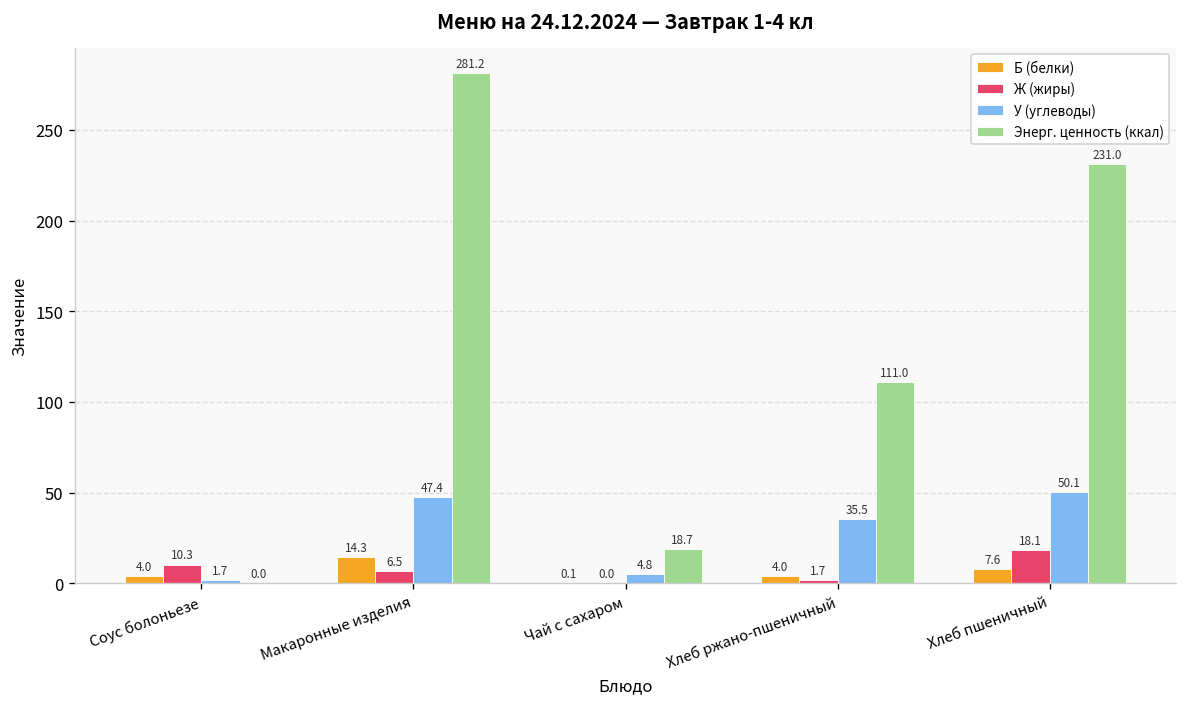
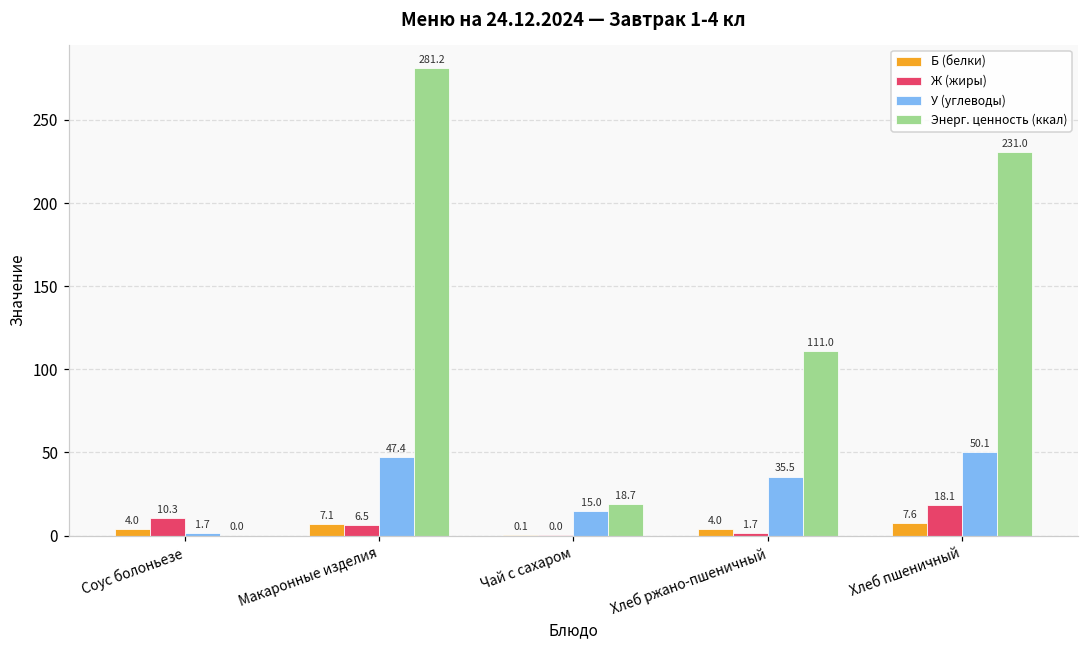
  {
    "Б (белки)": {
      "Соус болоньезе": 4.0,
-     "Макаронные изделия": 14.3,
+     "Макаронные изделия": 7.1,
      "Чай с сахаром": 0.1,
      "Хлеб ржано-пшеничный": 4.0,
      "Хлеб пшеничный": 7.6
    },
    "Ж (жиры)": {
      "Соус болоньезе": 10.3,
      "Макаронные изделия": 6.5,
      "Чай с сахаром": 0.0,
      "Хлеб ржано-пшеничный": 1.7,
      "Хлеб пшеничный": 18.1
    },
    "У (углеводы)": {
      "Соус болоньезе": 1.7,
      "Макаронные изделия": 47.4,
-     "Чай с сахаром": 4.8,
+     "Чай с сахаром": 15.0,
      "Хлеб ржано-пшеничный": 35.5,
      "Хлеб пшеничный": 50.1
    },
    "Энерг. ценность (ккал)": {
      "Соус болоньезе": 0.0,
      "Макаронные изделия": 281.2,
      "Чай с сахаром": 18.7,
      "Хлеб ржано-пшеничный": 111.0,
      "Хлеб пшеничный": 231.0
    }
  }
